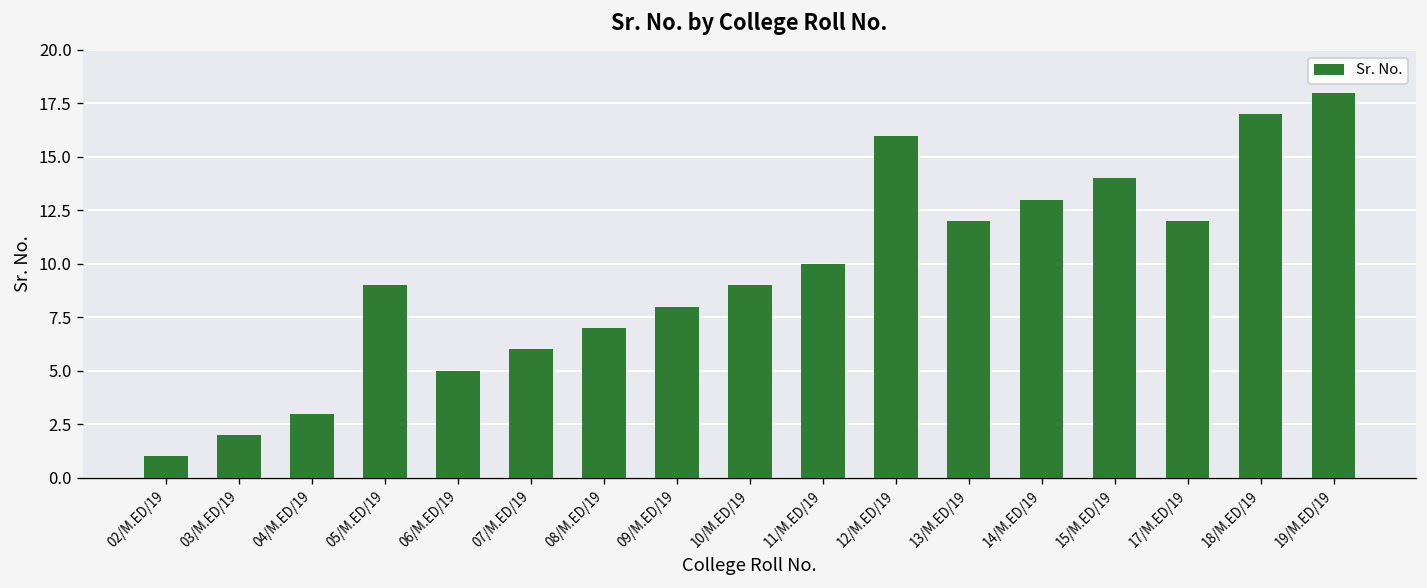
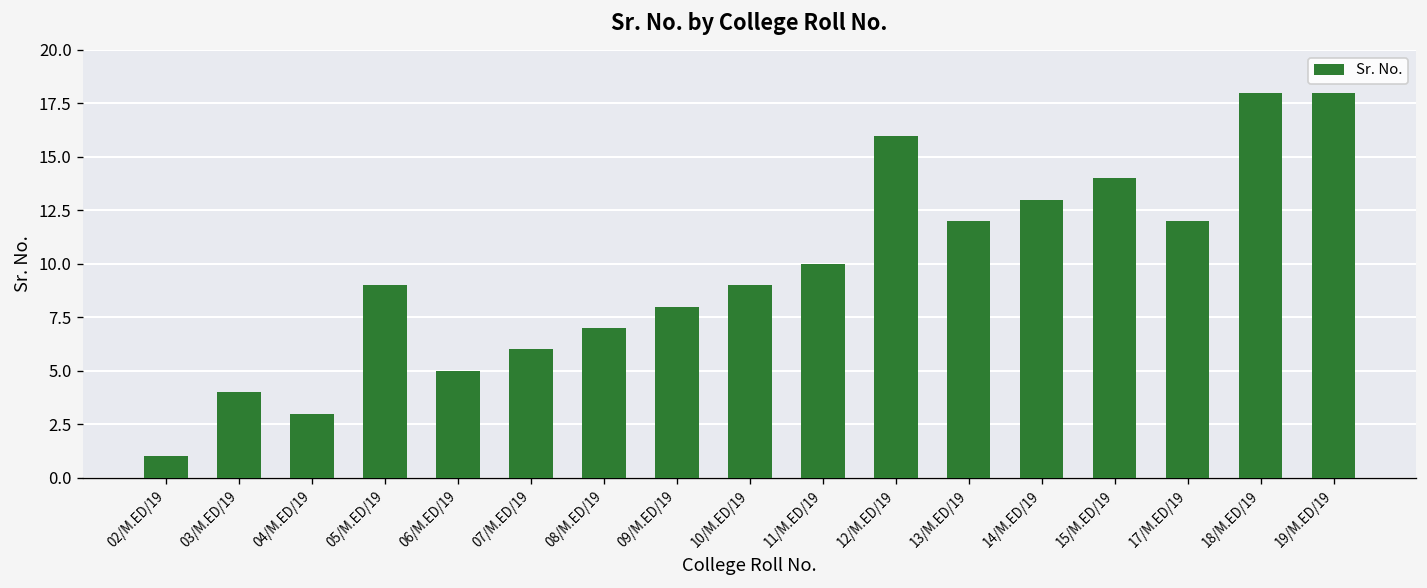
  {
    "02/M.ED/19": 1,
-   "03/M.ED/19": 2,
+   "03/M.ED/19": 4,
    "04/M.ED/19": 3,
    "05/M.ED/19": 9,
    "06/M.ED/19": 5,
    "07/M.ED/19": 6,
    "08/M.ED/19": 7,
    "09/M.ED/19": 8,
    "10/M.ED/19": 9,
    "11/M.ED/19": 10,
    "12/M.ED/19": 16,
    "13/M.ED/19": 12,
    "14/M.ED/19": 13,
    "15/M.ED/19": 14,
    "17/M.ED/19": 12,
-   "18/M.ED/19": 17,
+   "18/M.ED/19": 18,
    "19/M.ED/19": 18
  }
